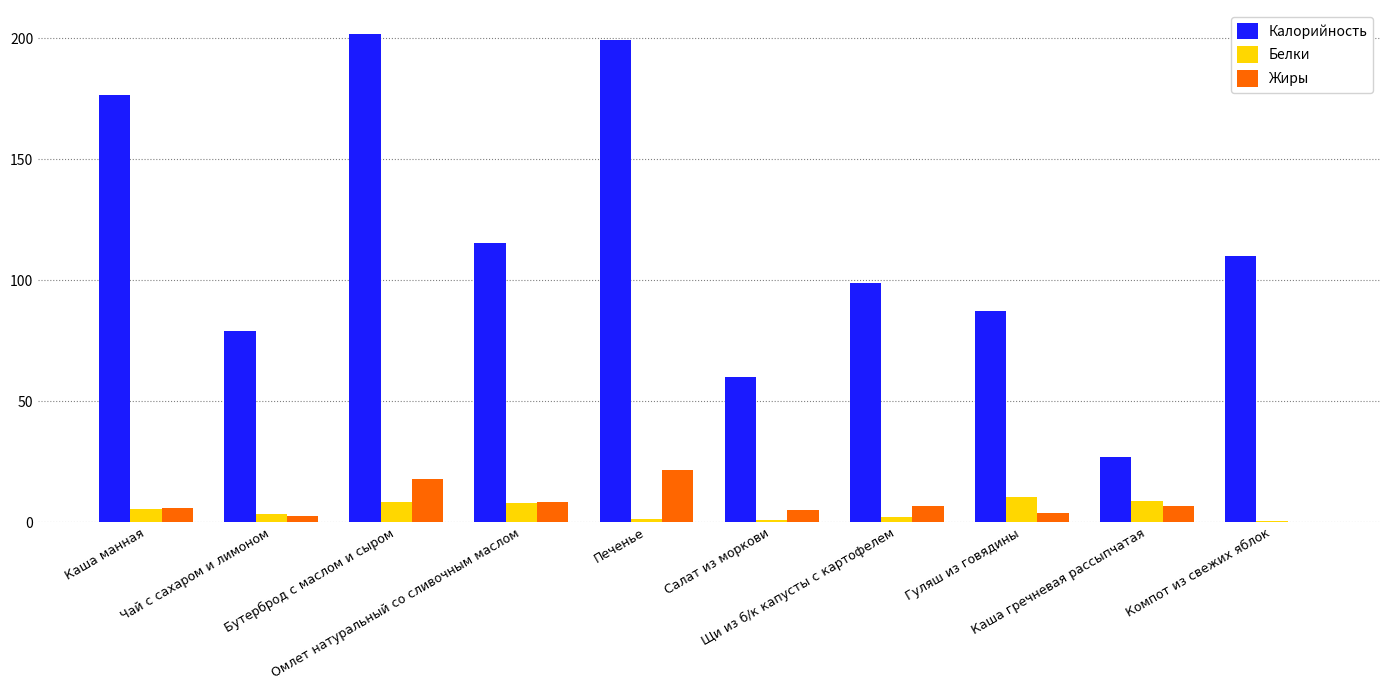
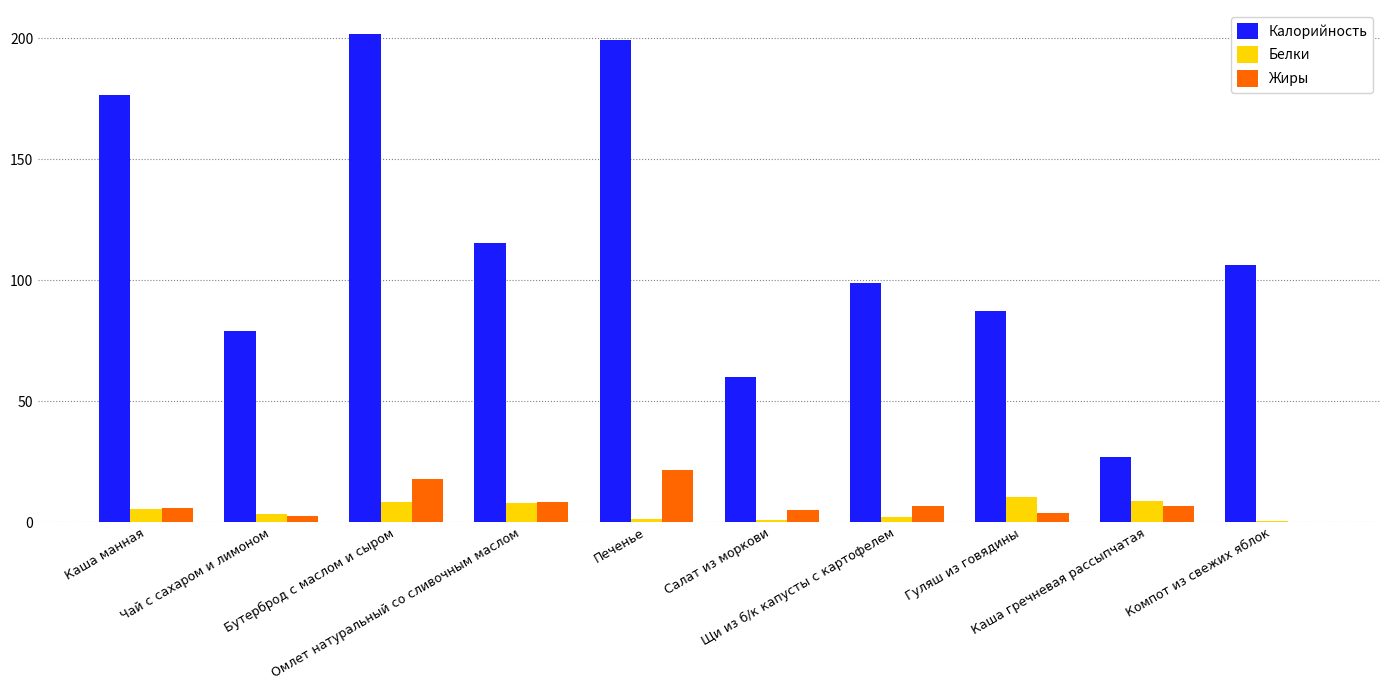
  {
    "Калорийность": {
      "Каша манная": 176,
      "Чай с сахаром и лимоном": 79,
      "Бутерброд с маслом и сыром": 202,
      "Омлет натуральный со сливочным маслом": 115,
      "Печенье": 199,
      "Салат из моркови": 60,
      "Щи из б/к капусты с картофелем": 99,
      "Гуляш из говядины": 87,
      "Каша гречневая рассыпчатая": 27,
-     "Компот из свежих яблок": 110
+     "Компот из свежих яблок": 106
    },
    "Белки": {
      "Каша манная": 5,
      "Чай с сахаром и лимоном": 3,
      "Бутерброд с маслом и сыром": 8,
      "Омлет натуральный со сливочным маслом": 8,
      "Печенье": 1,
      "Щи из б/к капусты с картофелем": 2,
      "Гуляш из говядины": 11,
      "Каша гречневая рассыпчатая": 9
    },
    "Жиры": {
      "Каша манная": 6,
      "Чай с сахаром и лимоном": 3,
      "Бутерброд с маслом и сыром": 18,
      "Омлет натуральный со сливочным маслом": 8,
      "Печенье": 21,
      "Салат из моркови": 5,
      "Щи из б/к капусты с картофелем": 6,
      "Гуляш из говядины": 4,
      "Каша гречневая рассыпчатая": 7
    }
  }
